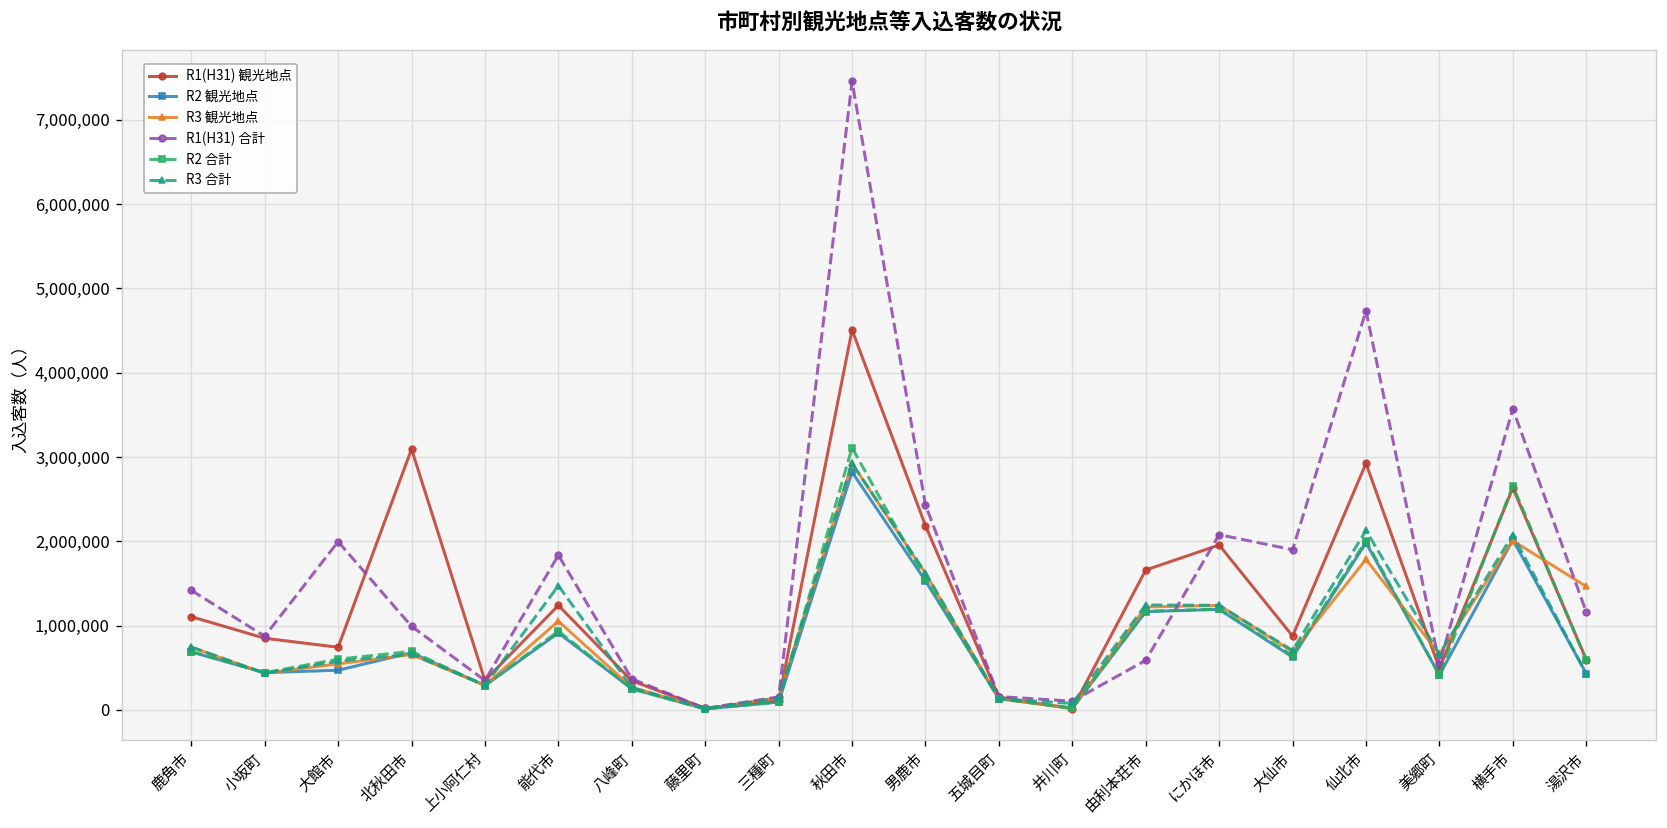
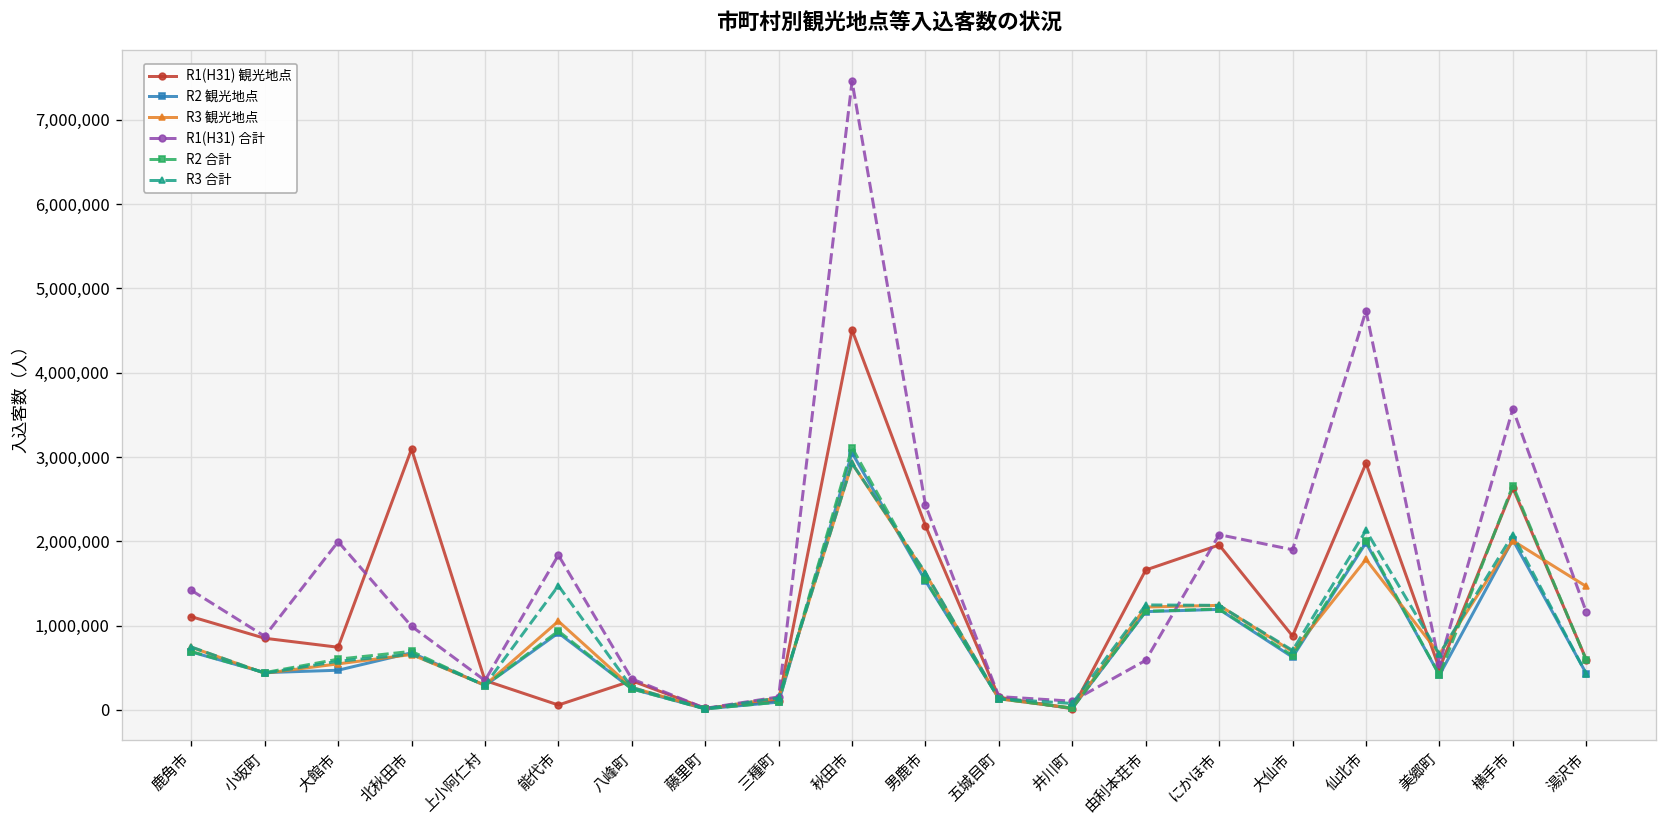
  {
    "R1(H31) 観光地点": {
      "鹿角市": "1,100,000",
      "大館市": "700,000",
      "北秋田市": "3,100,000",
-     "能代市": "1,200,000",
+     "能代市": "100,000",
      "秋田市": "4,500,000",
      "男鹿市": "2,200,000",
      "由利本荘市": "1,700,000",
      "にかほ市": "2,000,000",
      "大仙市": "900,000",
      "仙北市": "2,900,000",
      "美郷町": "500,000"
    },
    "R2 観光地点": {
      "大館市": "500,000",
-     "秋田市": "2,800,000"
+     "秋田市": "3,100,000"
    },
    "R3 観光地点": {
      "能代市": "1,100,000",
      "仙北市": "1,800,000",
      "湯沢市": "1,500,000"
    },
    "R1(H31) 合計": {
      "鹿角市": "1,400,000",
      "大館市": "2,000,000",
      "北秋田市": "1,000,000",
      "能代市": "1,800,000",
      "秋田市": "7,500,000",
      "男鹿市": "2,400,000",
      "由利本荘市": "600,000",
      "にかほ市": "2,100,000",
      "大仙市": "1,900,000",
      "仙北市": "4,700,000",
      "美郷町": "500,000",
      "横手市": "3,600,000",
      "湯沢市": "1,200,000"
    }
  }
